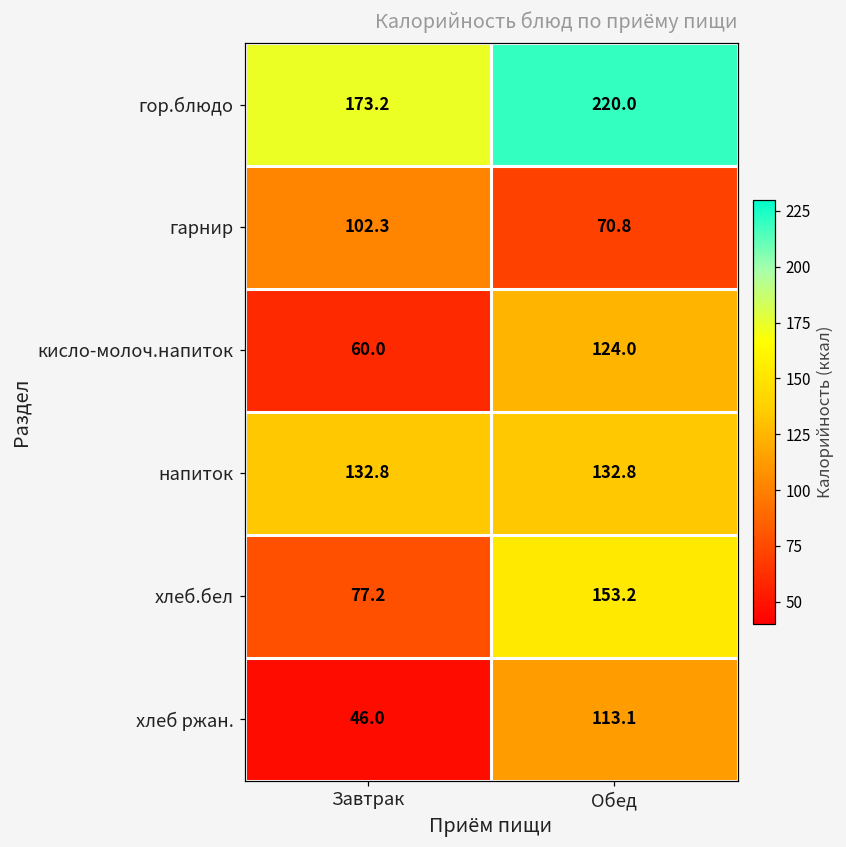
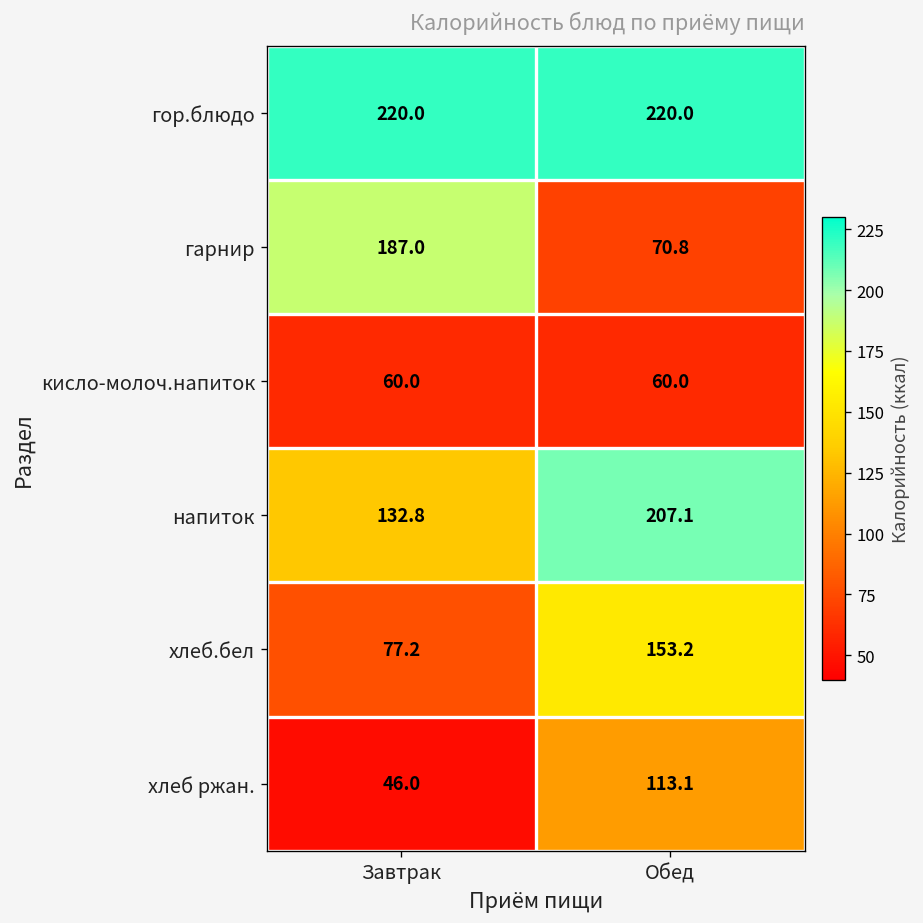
  {
    "гор.блюдо": {
-     "Завтрак": 173.2,
+     "Завтрак": 220.0,
      "Обед": 220.0
    },
    "гарнир": {
-     "Завтрак": 102.3,
+     "Завтрак": 187.0,
      "Обед": 70.8
    },
    "кисло-молоч.напиток": {
      "Завтрак": 60.0,
-     "Обед": 124.0
+     "Обед": 60.0
    },
    "напиток": {
      "Завтрак": 132.8,
-     "Обед": 132.8
+     "Обед": 207.1
    },
    "хлеб.бел": {
      "Завтрак": 77.2,
      "Обед": 153.2
    },
    "хлеб ржан.": {
      "Завтрак": 46.0,
      "Обед": 113.1
    }
  }
